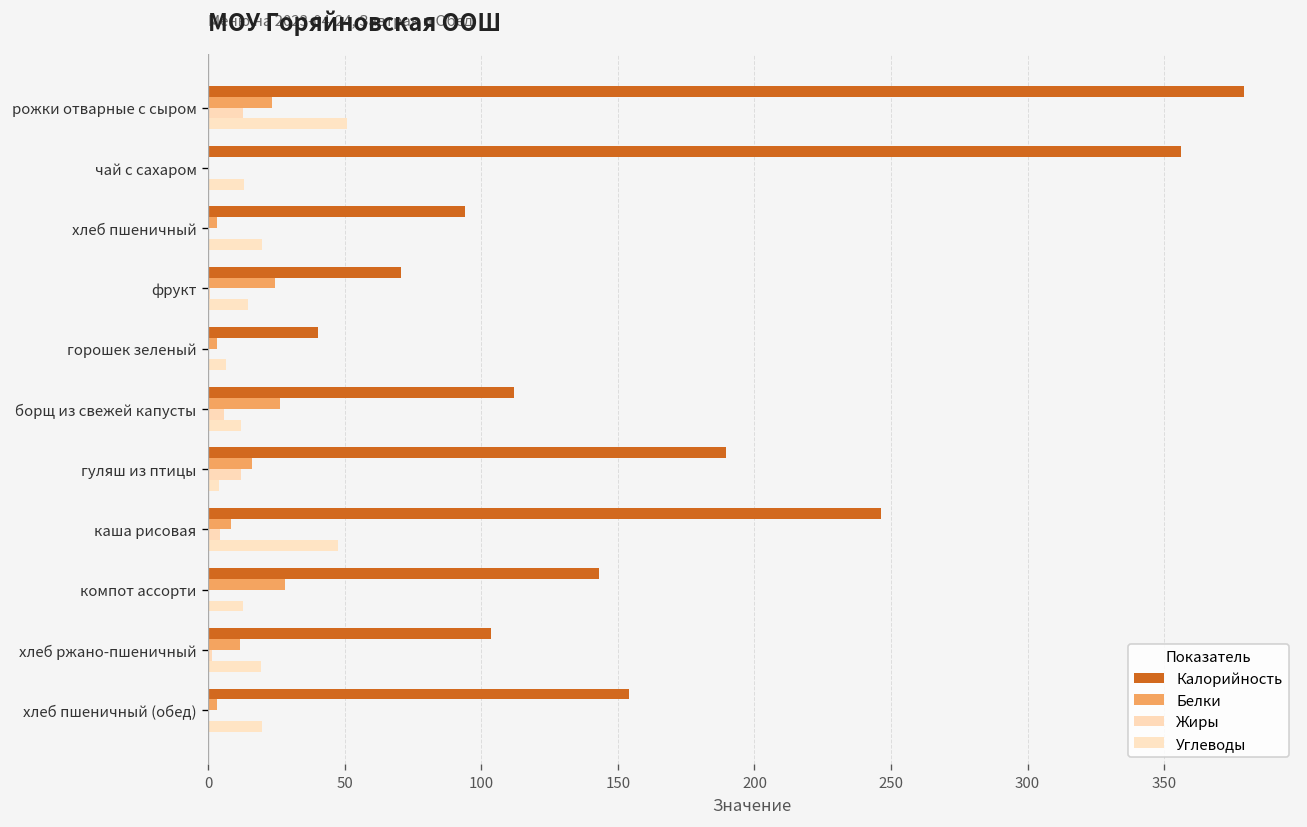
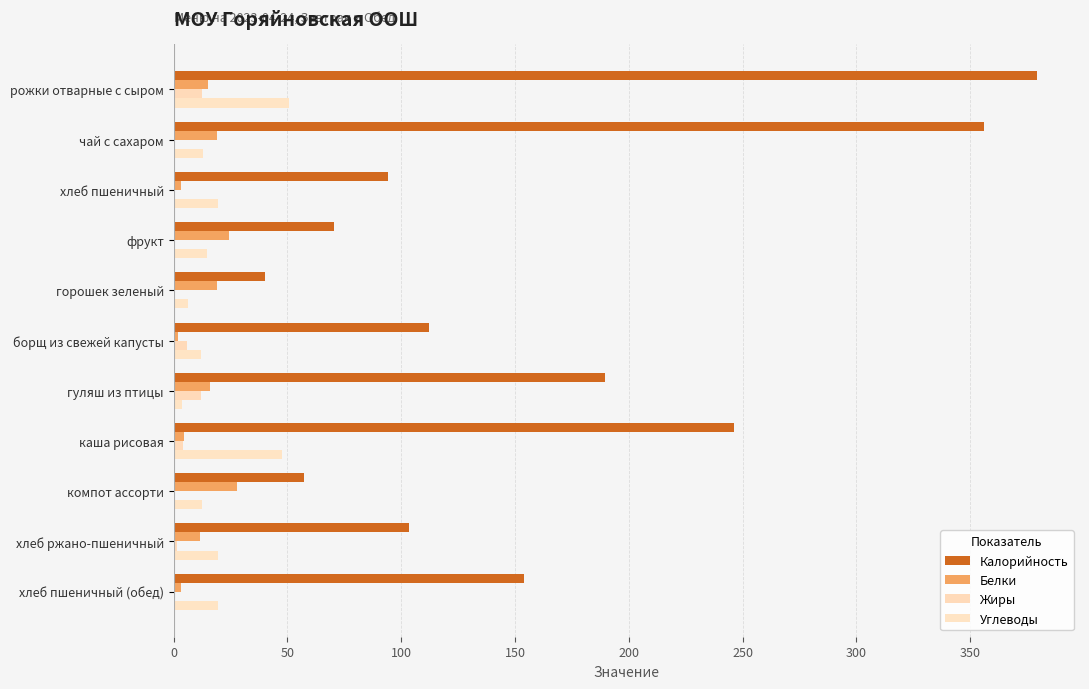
  {
    "Калорийность": {
      "рожки отварные с сыром": 379,
      "чай с сахаром": 356,
      "хлеб пшеничный": 94,
      "фрукт": 71,
      "горошек зеленый": 40,
      "борщ из свежей капусты": 112,
      "гуляш из птицы": 189,
      "каша рисовая": 246,
-     "компот ассорти": 143,
+     "компот ассорти": 57,
      "хлеб ржано-пшеничный": 104,
      "хлеб пшеничный (обед)": 154
    },
    "Белки": {
-     "рожки отварные с сыром": 23,
-     "чай с сахаром": 0,
+     "рожки отварные с сыром": 15,
+     "чай с сахаром": 19,
      "хлеб пшеничный": 3,
      "фрукт": 24,
-     "горошек зеленый": 3,
-     "борщ из свежей капусты": 26,
+     "горошек зеленый": 19,
+     "борщ из свежей капусты": 2,
      "гуляш из птицы": 16,
-     "каша рисовая": 8,
+     "каша рисовая": 5,
      "компот ассорти": 28,
      "хлеб ржано-пшеничный": 12,
      "хлеб пшеничный (обед)": 3
    }
  }
